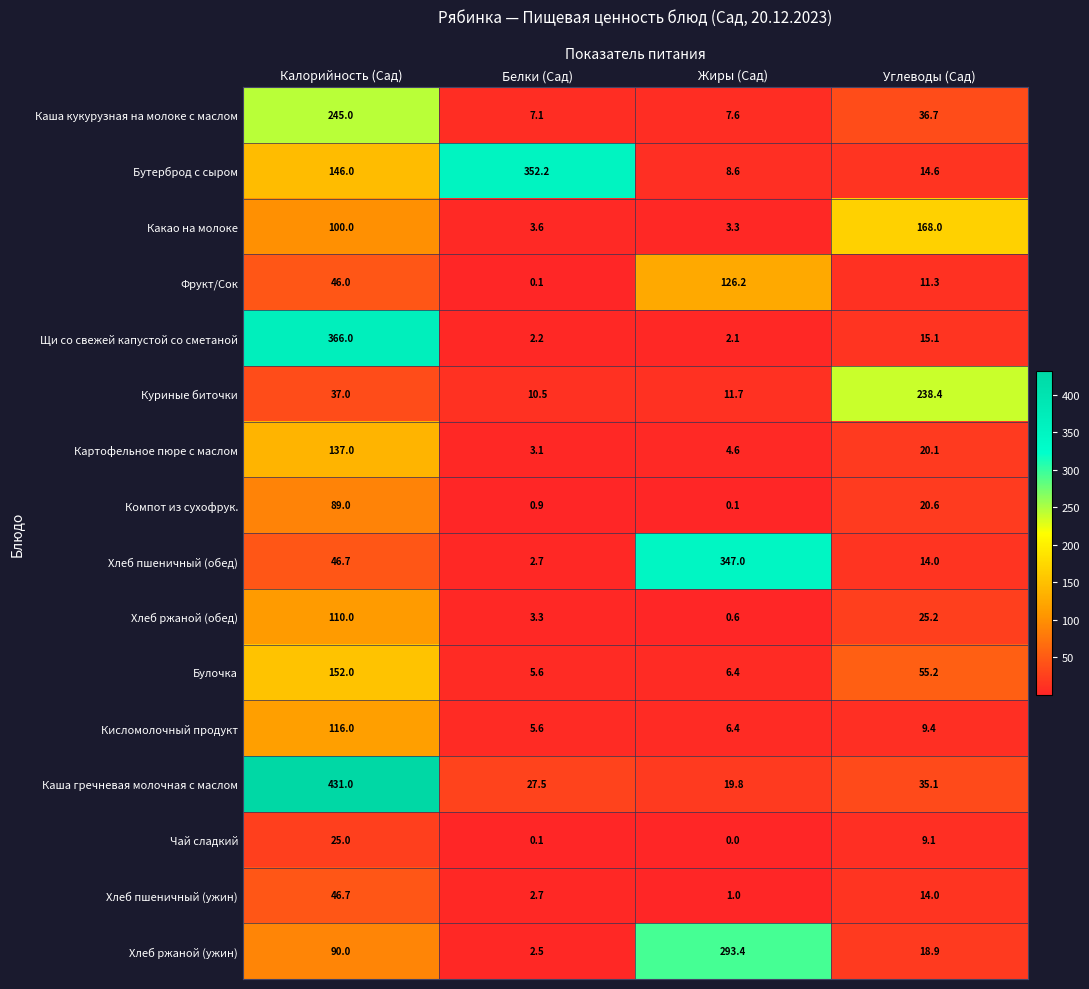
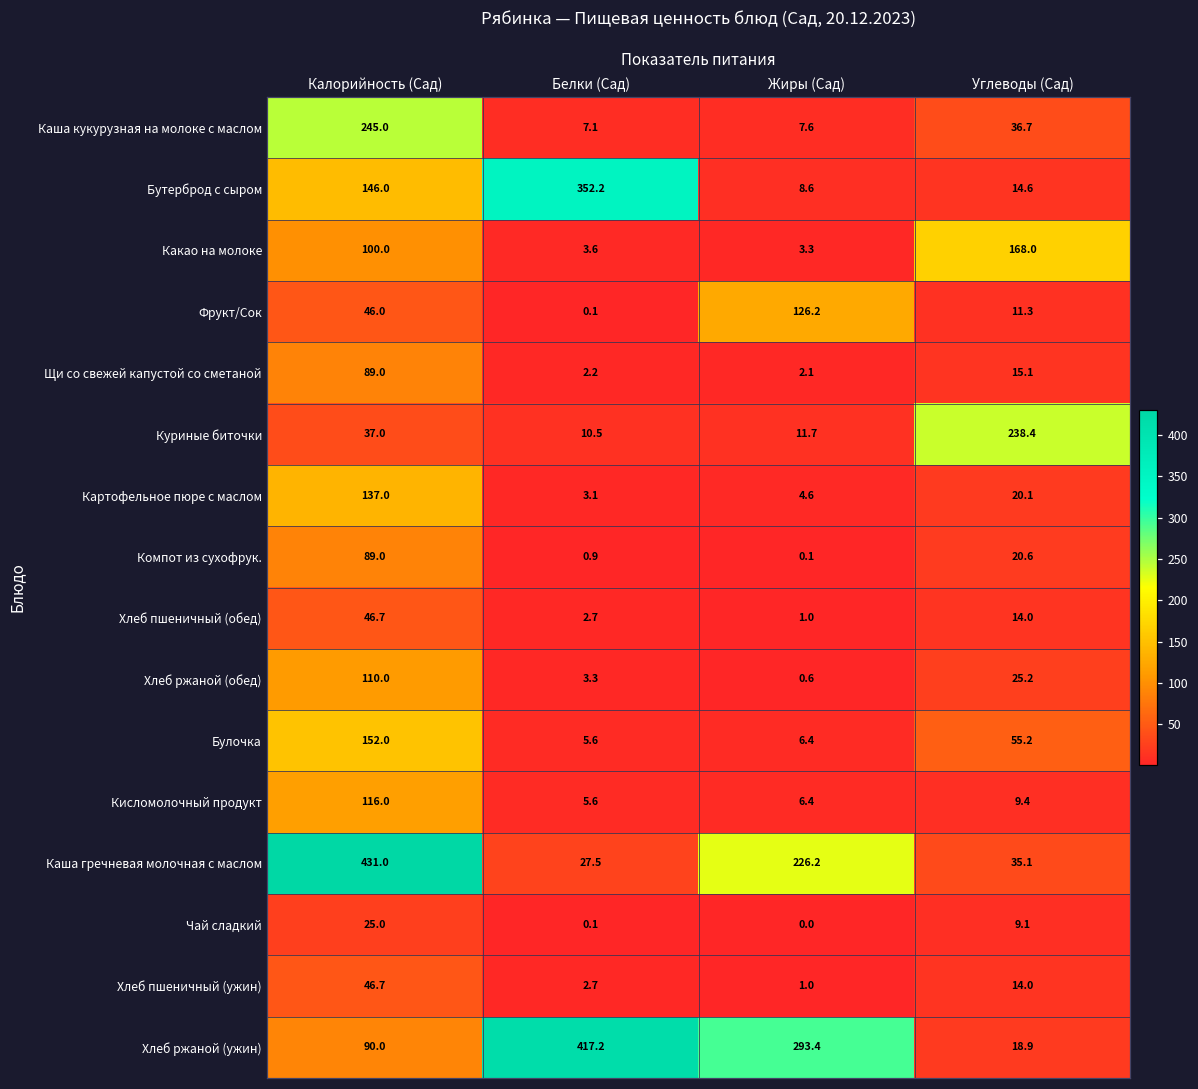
  {
    "Каша кукурузная на молоке с маслом": {
      "Калорийность (Сад)": 245.0,
      "Белки (Сад)": 7.1,
      "Жиры (Сад)": 7.6,
      "Углеводы (Сад)": 36.7
    },
    "Бутерброд с сыром": {
      "Калорийность (Сад)": 146.0,
      "Белки (Сад)": 352.2,
      "Жиры (Сад)": 8.6,
      "Углеводы (Сад)": 14.6
    },
    "Какао на молоке": {
      "Калорийность (Сад)": 100.0,
      "Белки (Сад)": 3.6,
      "Жиры (Сад)": 3.3,
      "Углеводы (Сад)": 168.0
    },
    "Фрукт/Сок": {
      "Калорийность (Сад)": 46.0,
      "Белки (Сад)": 0.1,
      "Жиры (Сад)": 126.2,
      "Углеводы (Сад)": 11.3
    },
    "Щи со свежей капустой со сметаной": {
-     "Калорийность (Сад)": 366.0,
+     "Калорийность (Сад)": 89.0,
      "Белки (Сад)": 2.2,
      "Жиры (Сад)": 2.1,
      "Углеводы (Сад)": 15.1
    },
    "Куриные биточки": {
      "Калорийность (Сад)": 37.0,
      "Белки (Сад)": 10.5,
      "Жиры (Сад)": 11.7,
      "Углеводы (Сад)": 238.4
    },
    "Картофельное пюре с маслом": {
      "Калорийность (Сад)": 137.0,
      "Белки (Сад)": 3.1,
      "Жиры (Сад)": 4.6,
      "Углеводы (Сад)": 20.1
    },
    "Компот из сухофрук.": {
      "Калорийность (Сад)": 89.0,
      "Белки (Сад)": 0.9,
      "Жиры (Сад)": 0.1,
      "Углеводы (Сад)": 20.6
    },
    "Хлеб пшеничный (обед)": {
      "Калорийность (Сад)": 46.7,
      "Белки (Сад)": 2.7,
-     "Жиры (Сад)": 347.0,
+     "Жиры (Сад)": 1.0,
      "Углеводы (Сад)": 14.0
    },
    "Хлеб ржаной (обед)": {
      "Калорийность (Сад)": 110.0,
      "Белки (Сад)": 3.3,
      "Жиры (Сад)": 0.6,
      "Углеводы (Сад)": 25.2
    },
    "Булочка": {
      "Калорийность (Сад)": 152.0,
      "Белки (Сад)": 5.6,
      "Жиры (Сад)": 6.4,
      "Углеводы (Сад)": 55.2
    },
    "Кисломолочный продукт": {
      "Калорийность (Сад)": 116.0,
      "Белки (Сад)": 5.6,
      "Жиры (Сад)": 6.4,
      "Углеводы (Сад)": 9.4
    },
    "Каша гречневая молочная с маслом": {
      "Калорийность (Сад)": 431.0,
      "Белки (Сад)": 27.5,
-     "Жиры (Сад)": 19.8,
+     "Жиры (Сад)": 226.2,
      "Углеводы (Сад)": 35.1
    },
    "Чай сладкий": {
      "Калорийность (Сад)": 25.0,
      "Белки (Сад)": 0.1,
      "Жиры (Сад)": 0.0,
      "Углеводы (Сад)": 9.1
    },
    "Хлеб пшеничный (ужин)": {
      "Калорийность (Сад)": 46.7,
      "Белки (Сад)": 2.7,
      "Жиры (Сад)": 1.0,
      "Углеводы (Сад)": 14.0
    },
    "Хлеб ржаной (ужин)": {
      "Калорийность (Сад)": 90.0,
-     "Белки (Сад)": 2.5,
+     "Белки (Сад)": 417.2,
      "Жиры (Сад)": 293.4,
      "Углеводы (Сад)": 18.9
    }
  }
